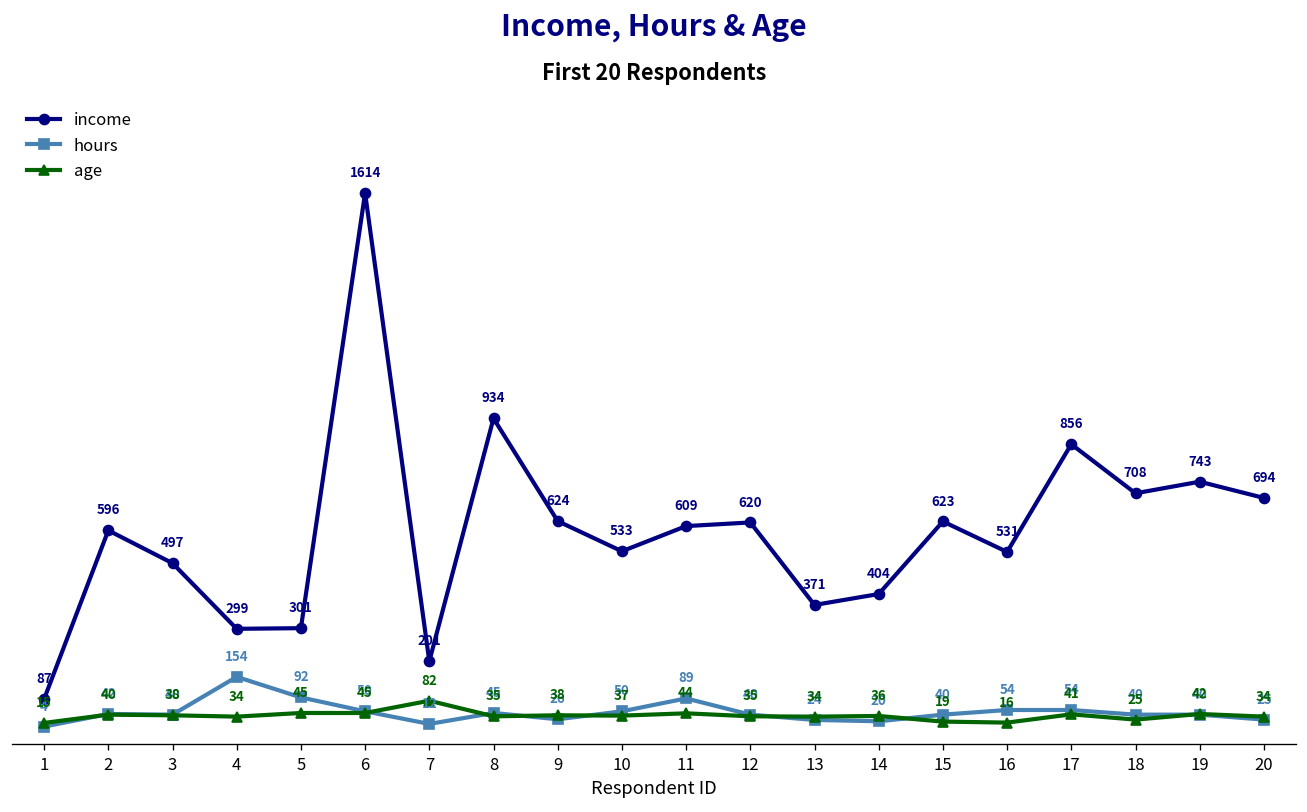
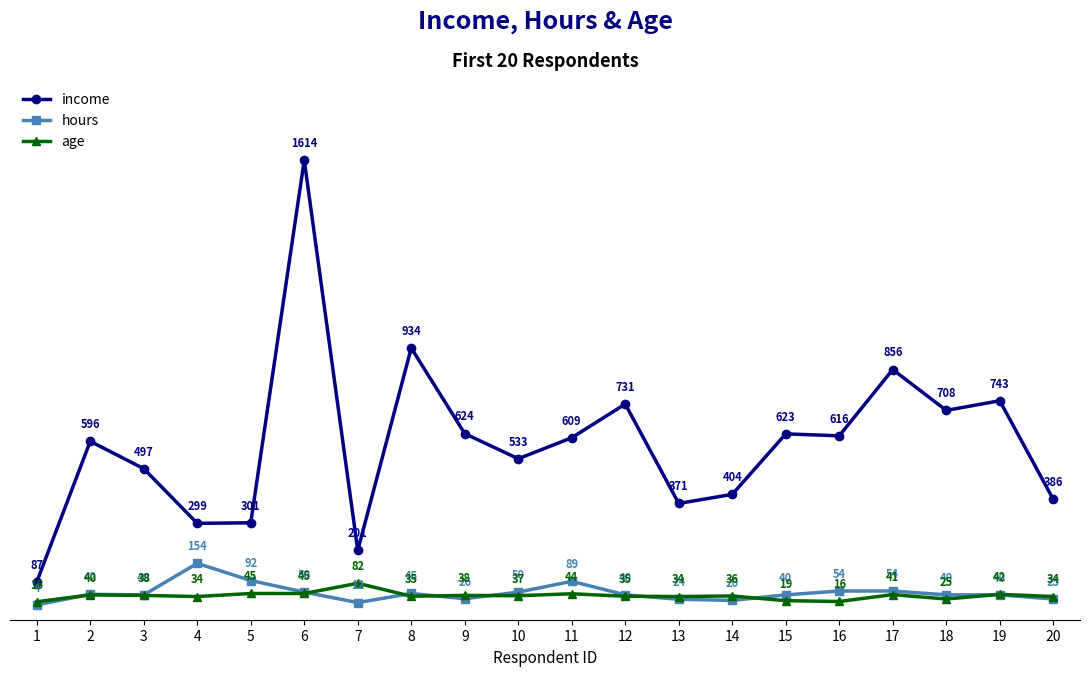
  {
    "income": {
      "1": 87,
      "2": 596,
      "3": 497,
      "4": 299,
      "5": 301,
      "6": 1614,
      "7": 201,
      "8": 934,
      "9": 624,
      "10": 533,
      "11": 609,
-     "12": 620,
+     "12": 731,
      "13": 371,
      "14": 404,
      "15": 623,
-     "16": 531,
+     "16": 616,
      "17": 856,
      "18": 708,
      "19": 743,
-     "20": 694
+     "20": 386
    },
    "hours": {
      "4": 154,
      "5": 92,
      "11": 89
    },
    "age": {
      "4": 34,
      "7": 82
    }
  }
